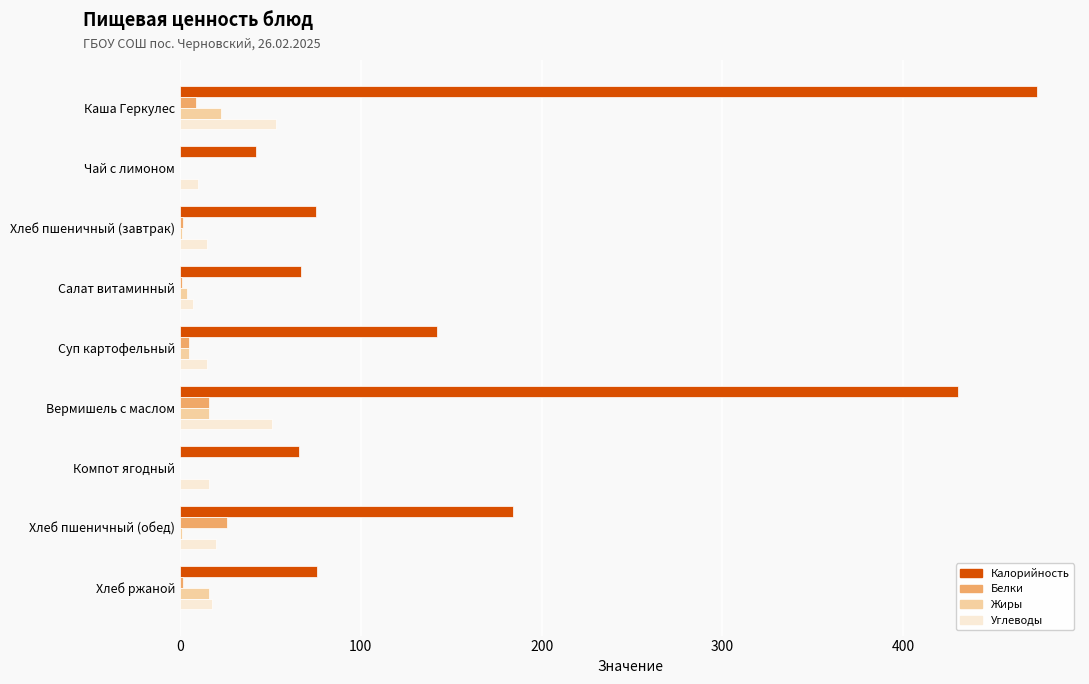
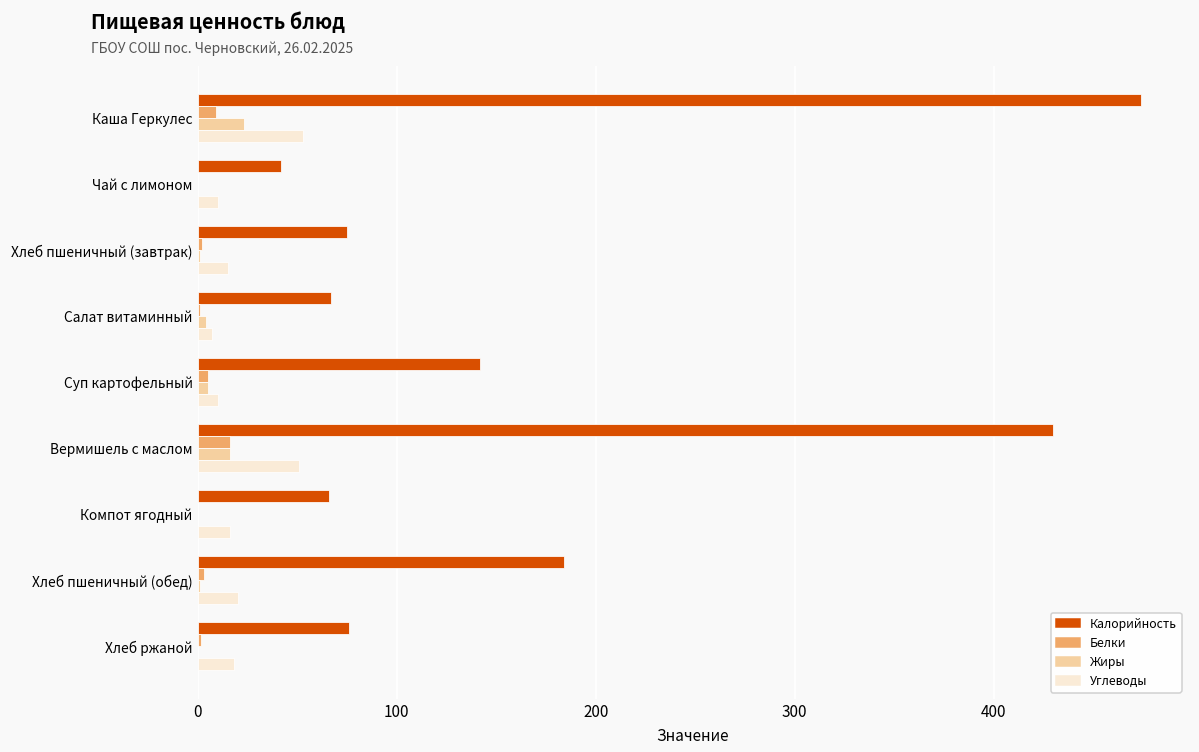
  {
    "Калорийность": {
      "Каша Геркулес": 474,
      "Чай с лимоном": 42,
      "Хлеб пшеничный (завтрак)": 75,
      "Салат витаминный": 67,
      "Суп картофельный": 142,
      "Вермишель с маслом": 430,
      "Компот ягодный": 66,
      "Хлеб пшеничный (обед)": 184,
      "Хлеб ржаной": 76
    },
    "Белки": {
      "Каша Геркулес": 9,
      "Чай с лимоном": 0,
      "Хлеб пшеничный (завтрак)": 2,
      "Суп картофельный": 5,
      "Вермишель с маслом": 16,
      "Компот ягодный": 0,
-     "Хлеб пшеничный (обед)": 26,
+     "Хлеб пшеничный (обед)": 3,
      "Хлеб ржаной": 2
    },
    "Жиры": {
      "Каша Геркулес": 23,
      "Чай с лимоном": 0,
      "Салат витаминный": 4,
      "Суп картофельный": 5,
      "Вермишель с маслом": 16,
      "Компот ягодный": 0,
-     "Хлеб ржаной": 16
+     "Хлеб ржаной": 0
    },
    "Углеводы": {
      "Каша Геркулес": 53,
      "Чай с лимоном": 10,
      "Хлеб пшеничный (завтрак)": 15,
      "Салат витаминный": 7,
-     "Суп картофельный": 15,
+     "Суп картофельный": 10,
      "Вермишель с маслом": 51,
      "Компот ягодный": 16,
      "Хлеб пшеничный (обед)": 20,
      "Хлеб ржаной": 18
    }
  }
